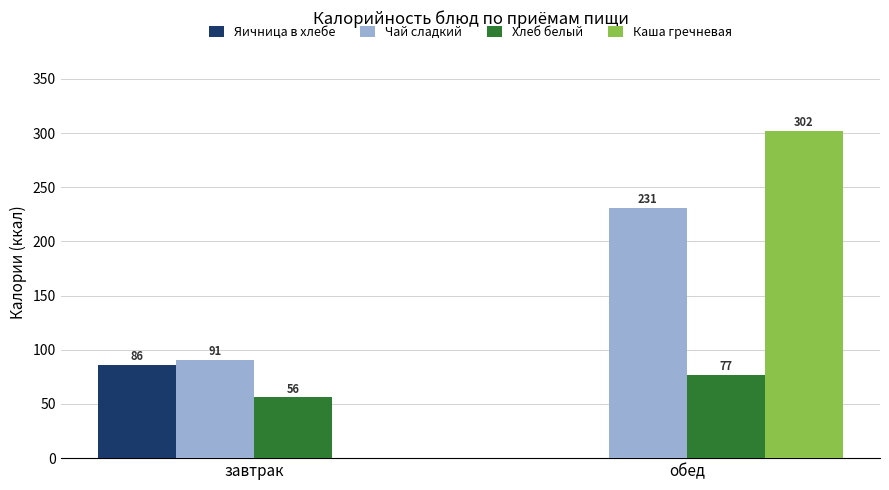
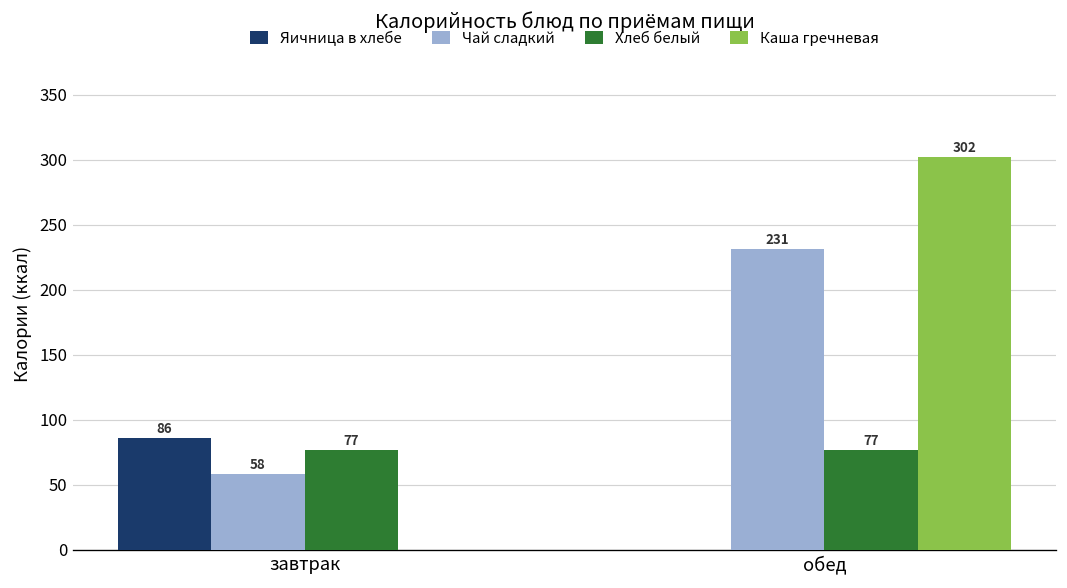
  {
    "Яичница в хлебе": {
      "завтрак": 86
    },
    "Чай сладкий": {
-     "завтрак": 91,
+     "завтрак": 58,
      "обед": 231
    },
    "Хлеб белый": {
-     "завтрак": 56,
+     "завтрак": 77,
      "обед": 77
    },
    "Каша гречневая": {
      "обед": 302
    }
  }
